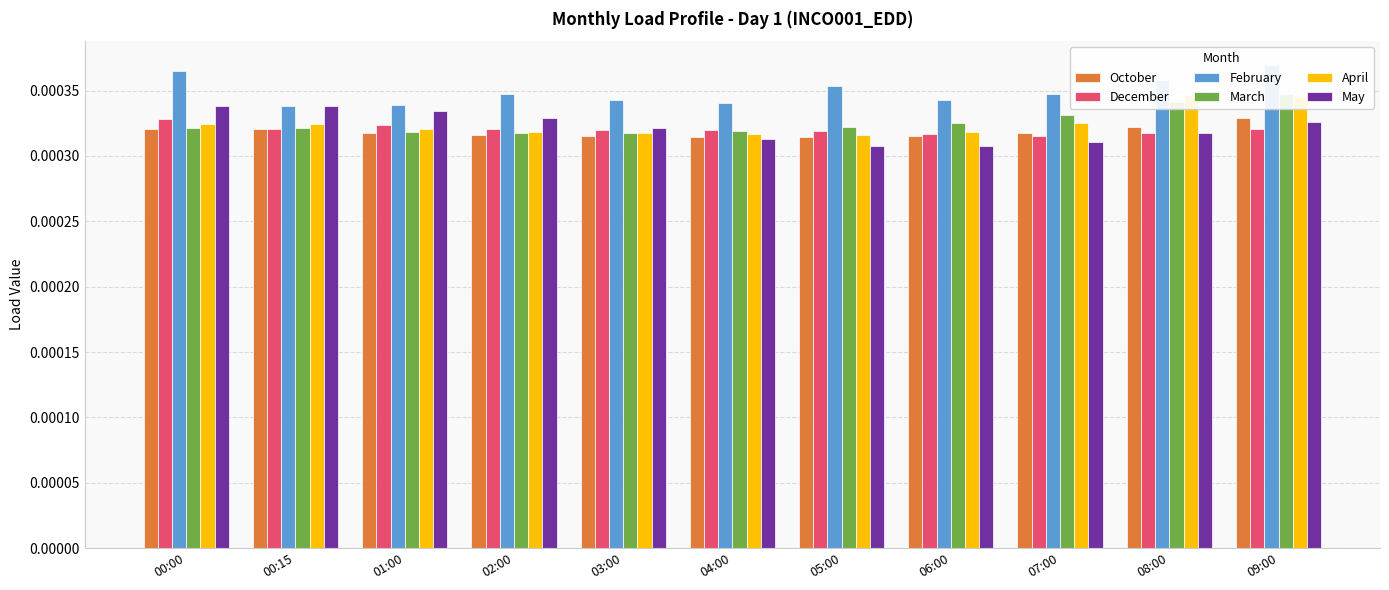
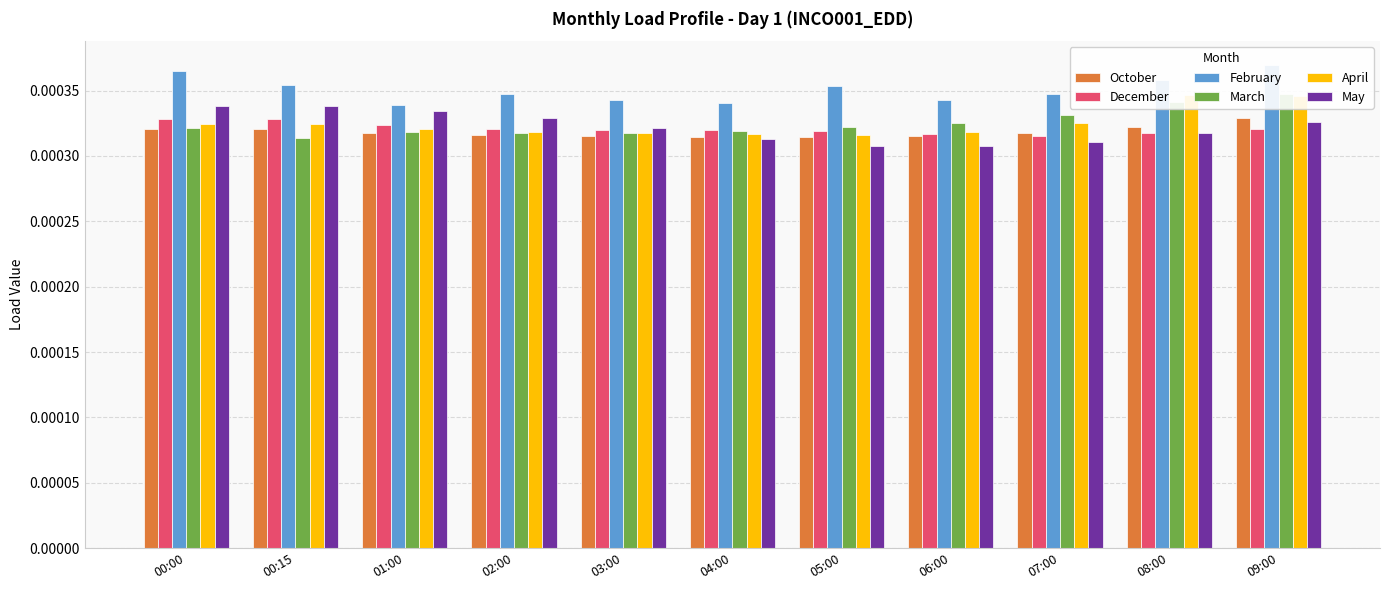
  {
    "October": {
      "00:00": 0.000321,
      "00:15": 0.000321,
      "01:00": 0.000317,
      "02:00": 0.000316,
      "03:00": 0.000315,
      "04:00": 0.000315,
      "05:00": 0.000315,
      "06:00": 0.000316,
      "07:00": 0.000318,
      "08:00": 0.000322,
      "09:00": 0.000329
    },
    "December": {
      "00:00": 0.000328,
-     "00:15": 0.000321,
+     "00:15": 0.000328,
      "01:00": 0.000324,
      "02:00": 0.000321,
      "03:00": 0.000320,
      "04:00": 0.000320,
      "05:00": 0.000319,
      "06:00": 0.000317,
      "07:00": 0.000316,
      "08:00": 0.000318,
      "09:00": 0.000321
    },
    "February": {
      "00:00": 0.000365,
-     "00:15": 0.000338,
+     "00:15": 0.000354,
      "01:00": 0.000339,
      "02:00": 0.000347,
      "03:00": 0.000343,
      "04:00": 0.000340,
      "05:00": 0.000354,
      "06:00": 0.000343,
      "07:00": 0.000347
    },
    "March": {
      "00:00": 0.000321,
-     "00:15": 0.000321,
+     "00:15": 0.000314,
      "01:00": 0.000319,
      "02:00": 0.000318,
      "03:00": 0.000318,
      "04:00": 0.000319,
      "05:00": 0.000322,
      "06:00": 0.000325,
      "07:00": 0.000332
    },
    "April": {
      "00:00": 0.000324,
      "00:15": 0.000324,
      "01:00": 0.000321,
      "02:00": 0.000319,
      "03:00": 0.000318,
      "04:00": 0.000317,
      "05:00": 0.000316,
      "06:00": 0.000318,
      "07:00": 0.000325
    },
    "May": {
      "00:00": 0.000338,
      "00:15": 0.000338,
      "01:00": 0.000334,
      "02:00": 0.000329,
      "03:00": 0.000321,
      "04:00": 0.000313,
      "05:00": 0.000308,
      "06:00": 0.000308,
      "07:00": 0.000311,
      "08:00": 0.000317,
      "09:00": 0.000326
    }
  }
